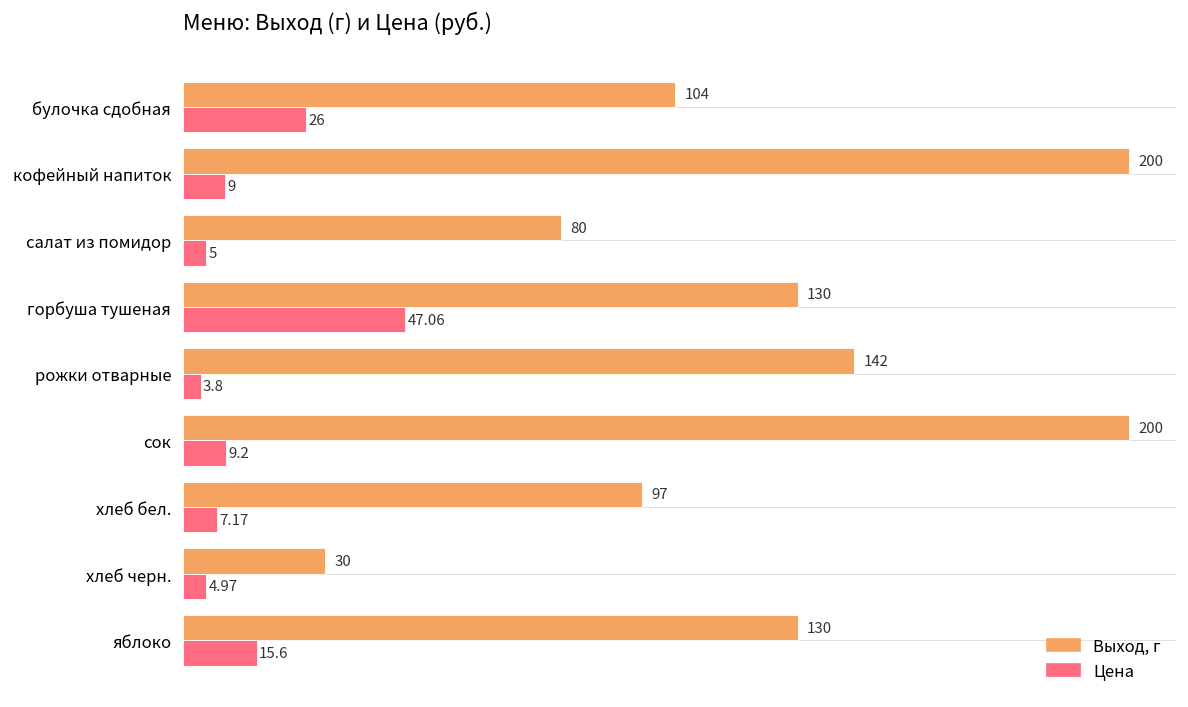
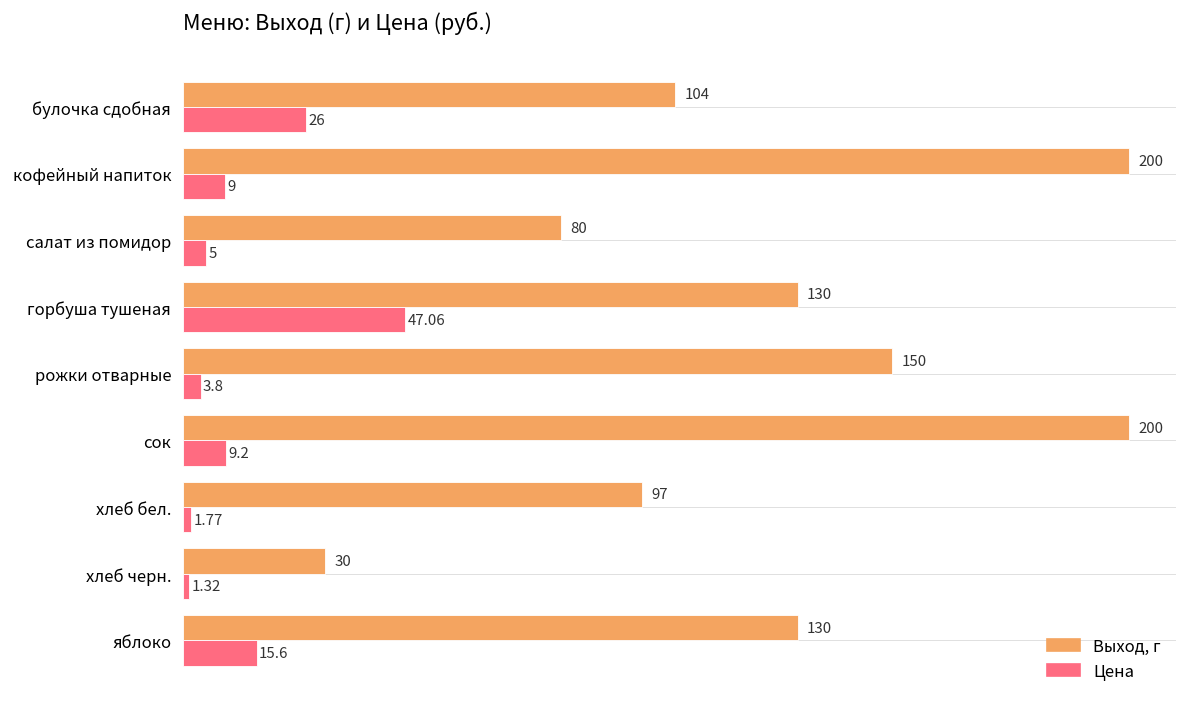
  {
    "Выход, г": {
      "булочка сдобная": 104,
      "кофейный напиток": 200,
      "салат из помидор": 80,
      "горбуша тушеная": 130,
-     "рожки отварные": 142,
+     "рожки отварные": 150,
      "сок": 200,
      "хлеб бел.": 97,
      "хлеб черн.": 30,
      "яблоко": 130
    },
    "Цена": {
      "булочка сдобная": 26,
      "кофейный напиток": 9,
      "салат из помидор": 5,
      "горбуша тушеная": 47.06,
      "рожки отварные": 3.8,
      "сок": 9.2,
-     "хлеб бел.": 7.17,
-     "хлеб черн.": 4.97,
+     "хлеб бел.": 1.77,
+     "хлеб черн.": 1.32,
      "яблоко": 15.6
    }
  }
